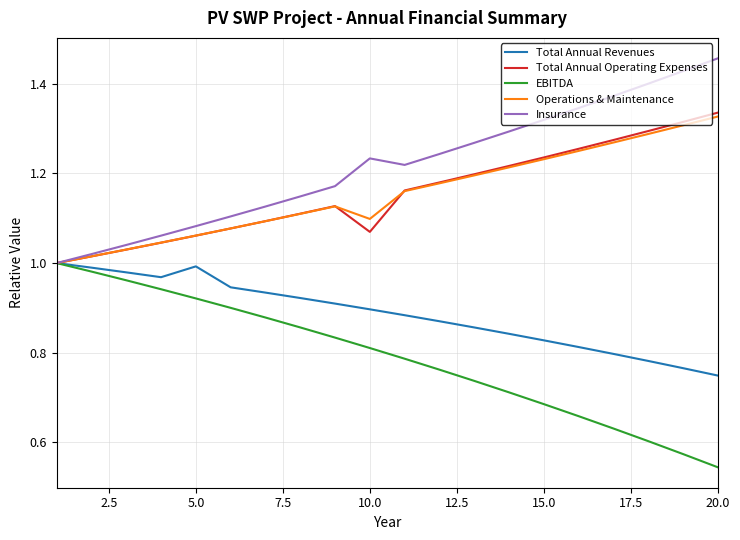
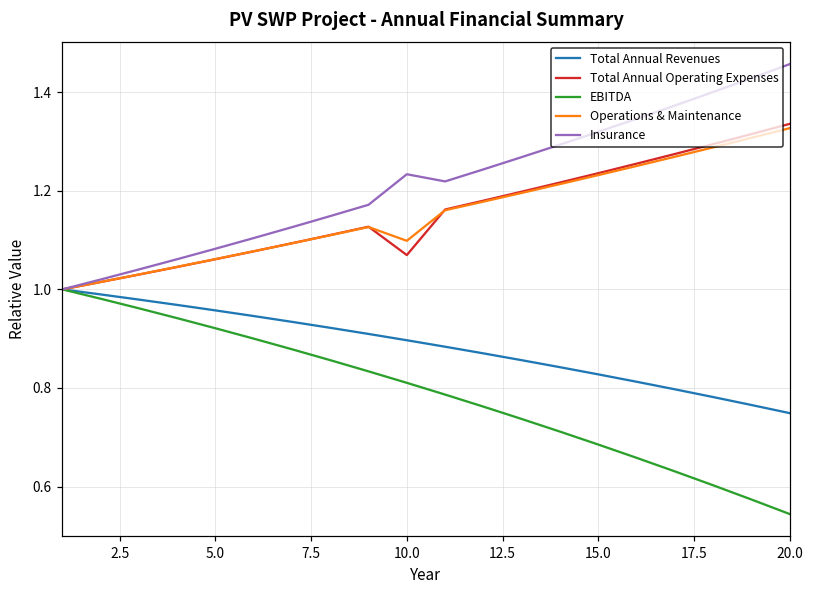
  {
    "Total Annual Revenues": {
-     "5.0": 0.99,
+     "5.0": 0.96,
      "10.0": 0.90,
      "15.0": 0.83,
      "20.0": 0.75
    },
    "Total Annual Operating Expenses": {
      "10.0": 1.07,
      "20.0": 1.34
    },
    "EBITDA": {
      "5.0": 0.92,
      "10.0": 0.81,
      "15.0": 0.69,
      "20.0": 0.54
    },
    "Operations & Maintenance": {
      "10.0": 1.10,
      "20.0": 1.33
    },
    "Insurance": {
      "5.0": 1.08,
      "10.0": 1.23,
      "20.0": 1.46
    }
  }
